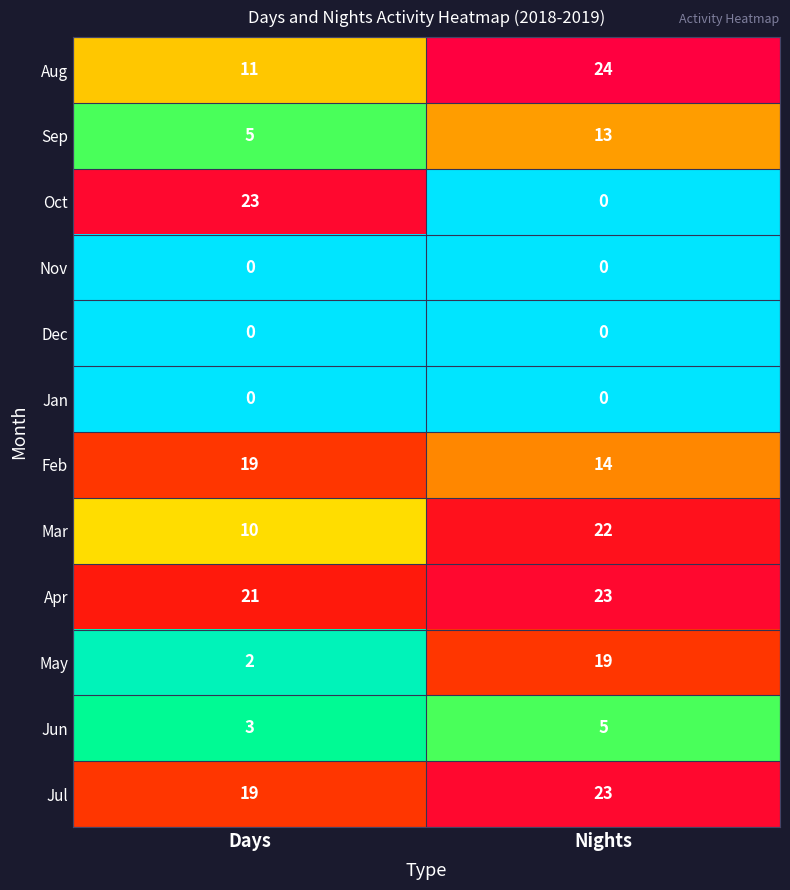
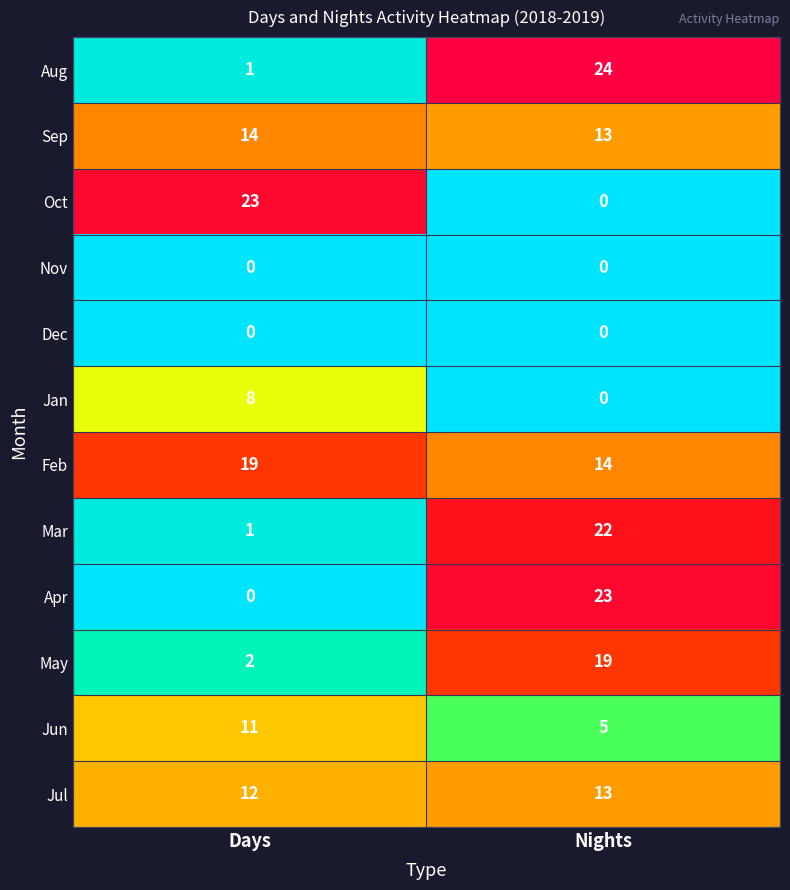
  {
    "Aug": {
-     "Days": 11,
+     "Days": 1,
      "Nights": 24
    },
    "Sep": {
-     "Days": 5,
+     "Days": 14,
      "Nights": 13
    },
    "Oct": {
      "Days": 23,
      "Nights": 0
    },
    "Nov": {
      "Days": 0,
      "Nights": 0
    },
    "Dec": {
      "Days": 0,
      "Nights": 0
    },
    "Jan": {
-     "Days": 0,
+     "Days": 8,
      "Nights": 0
    },
    "Feb": {
      "Days": 19,
      "Nights": 14
    },
    "Mar": {
-     "Days": 10,
+     "Days": 1,
      "Nights": 22
    },
    "Apr": {
-     "Days": 21,
+     "Days": 0,
      "Nights": 23
    },
    "May": {
      "Days": 2,
      "Nights": 19
    },
    "Jun": {
-     "Days": 3,
+     "Days": 11,
      "Nights": 5
    },
    "Jul": {
-     "Days": 19,
-     "Nights": 23
+     "Days": 12,
+     "Nights": 13
    }
  }
